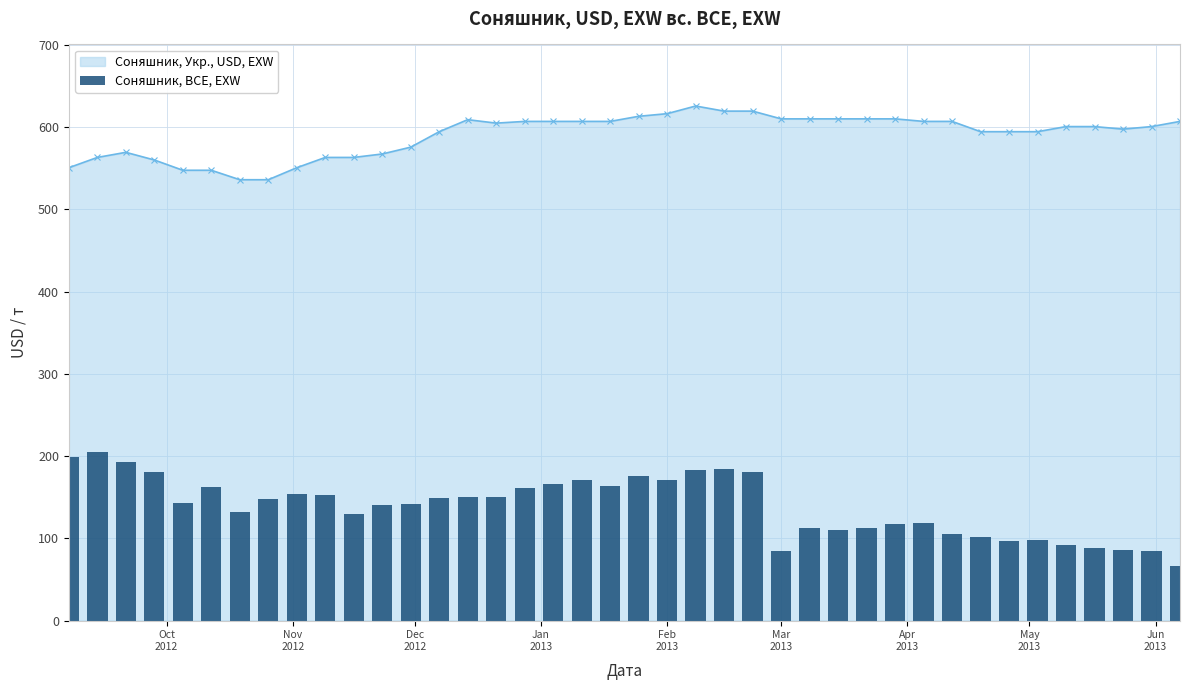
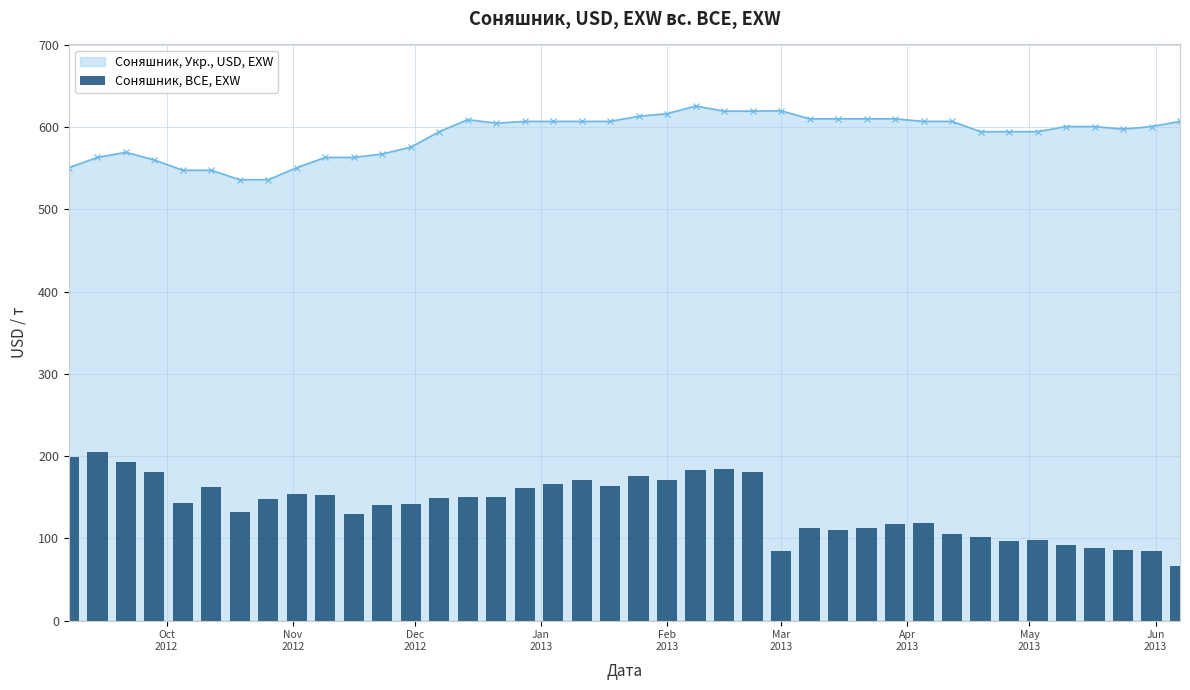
  {
    "Соняшник, BCE, EXW": {
      "Feb 2013": 170,
      "Mar 2013": 80
    },
    "Соняшник, Укр., USD, EXW": {
      "Feb 2013": 620,
-     "Mar 2013": 610
+     "Mar 2013": 620
    }
  }
